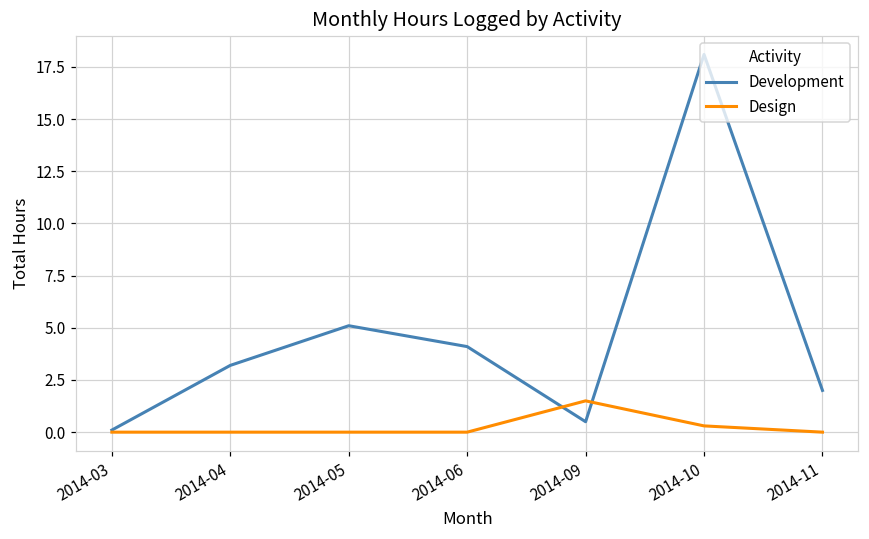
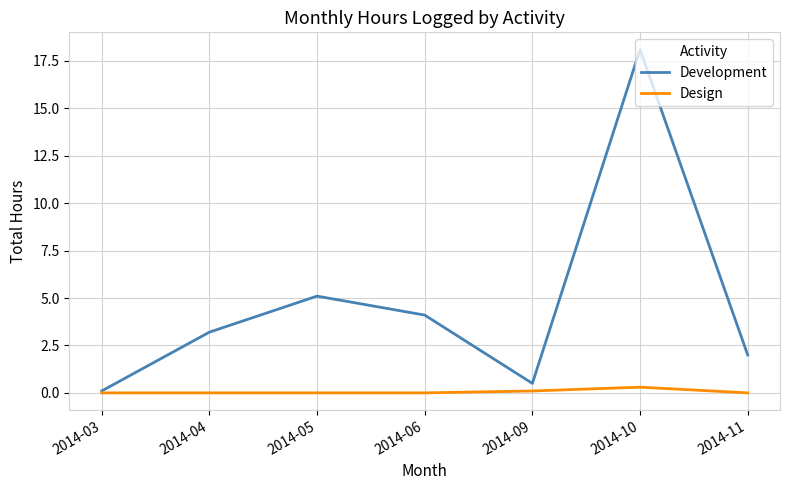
  {
    "Development": {
      "2014-04": 3.2,
      "2014-05": 5.1,
      "2014-06": 4.1,
      "2014-09": 0.5,
      "2014-11": 2.0
    },
    "Design": {
      "2014-04": 0.0,
      "2014-05": 0.0,
      "2014-06": 0.0,
-     "2014-09": 1.5,
+     "2014-09": 0.1,
      "2014-10": 0.3,
      "2014-11": 0.0
    }
  }
